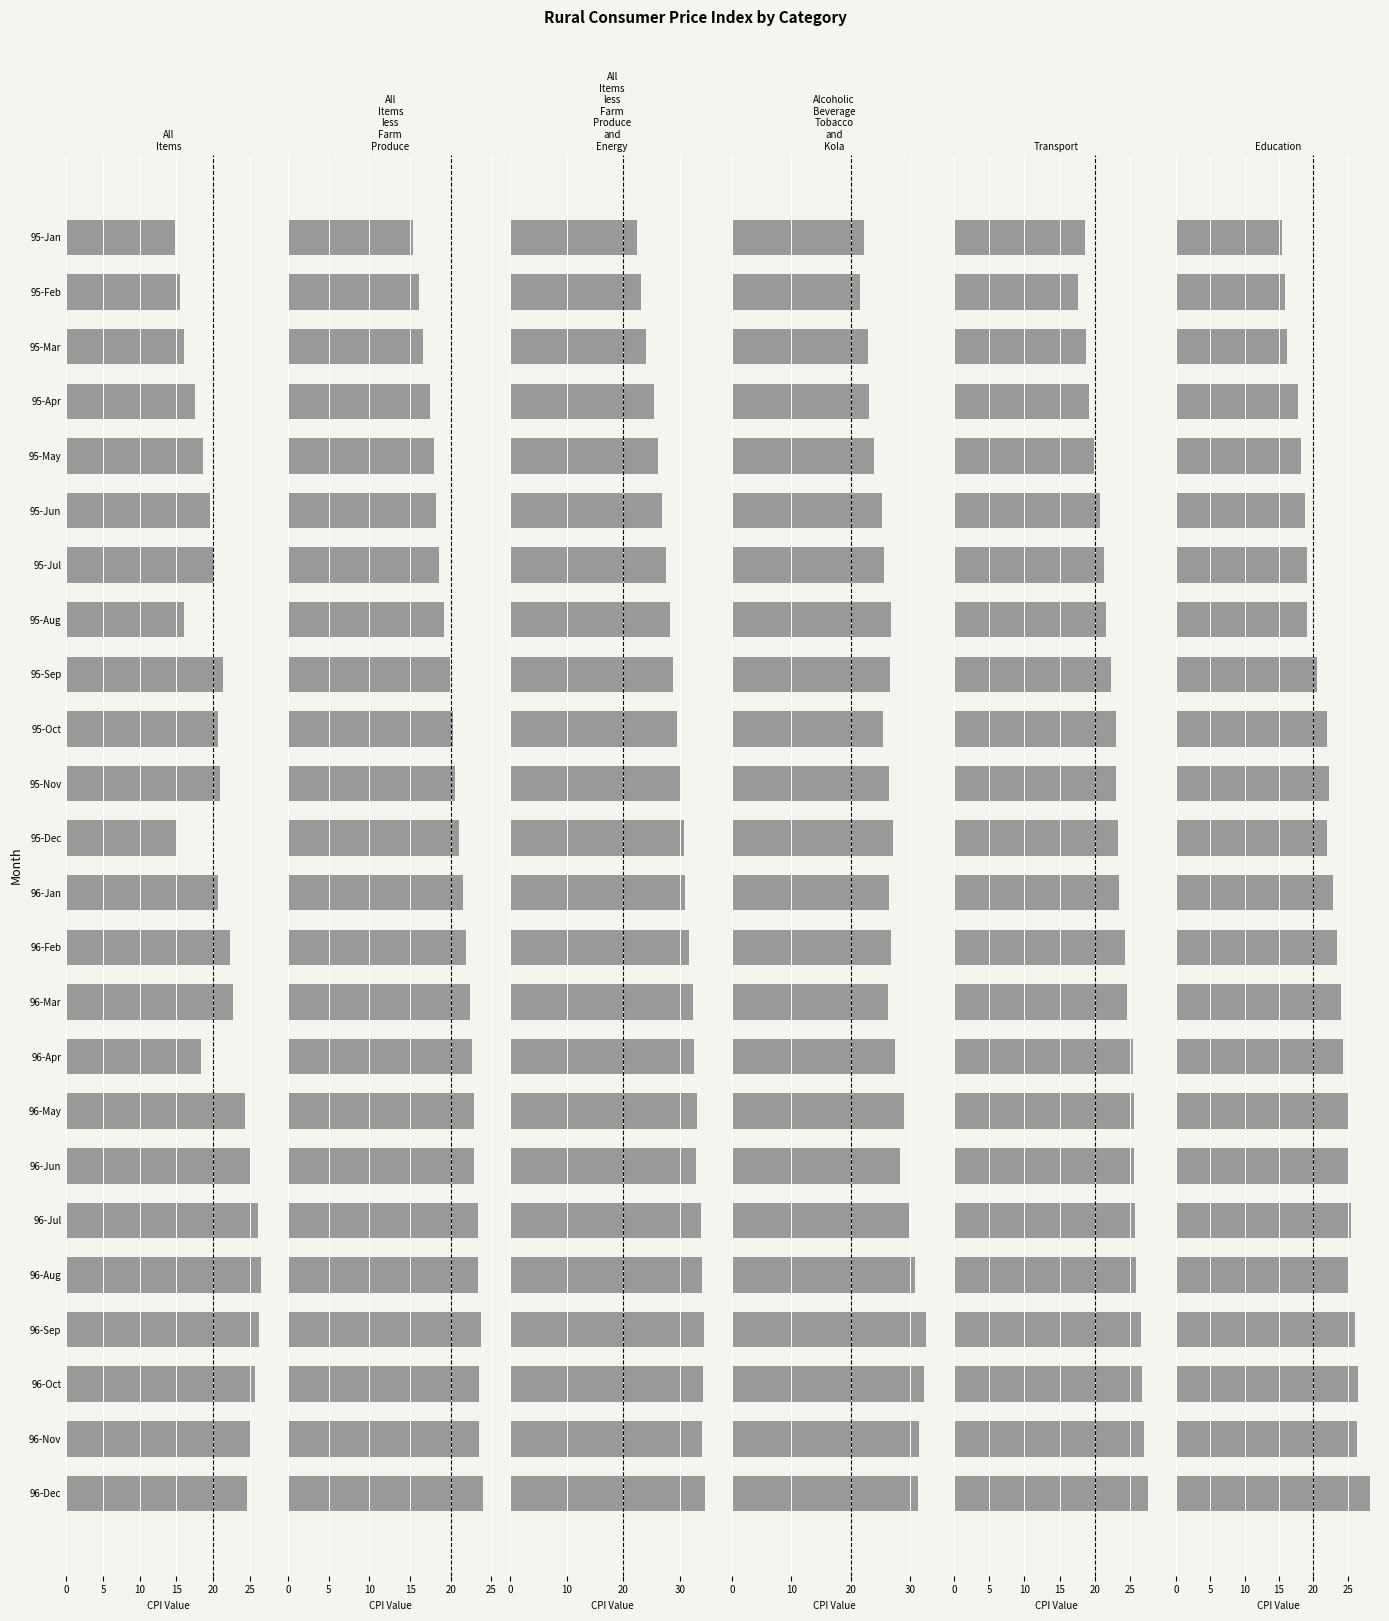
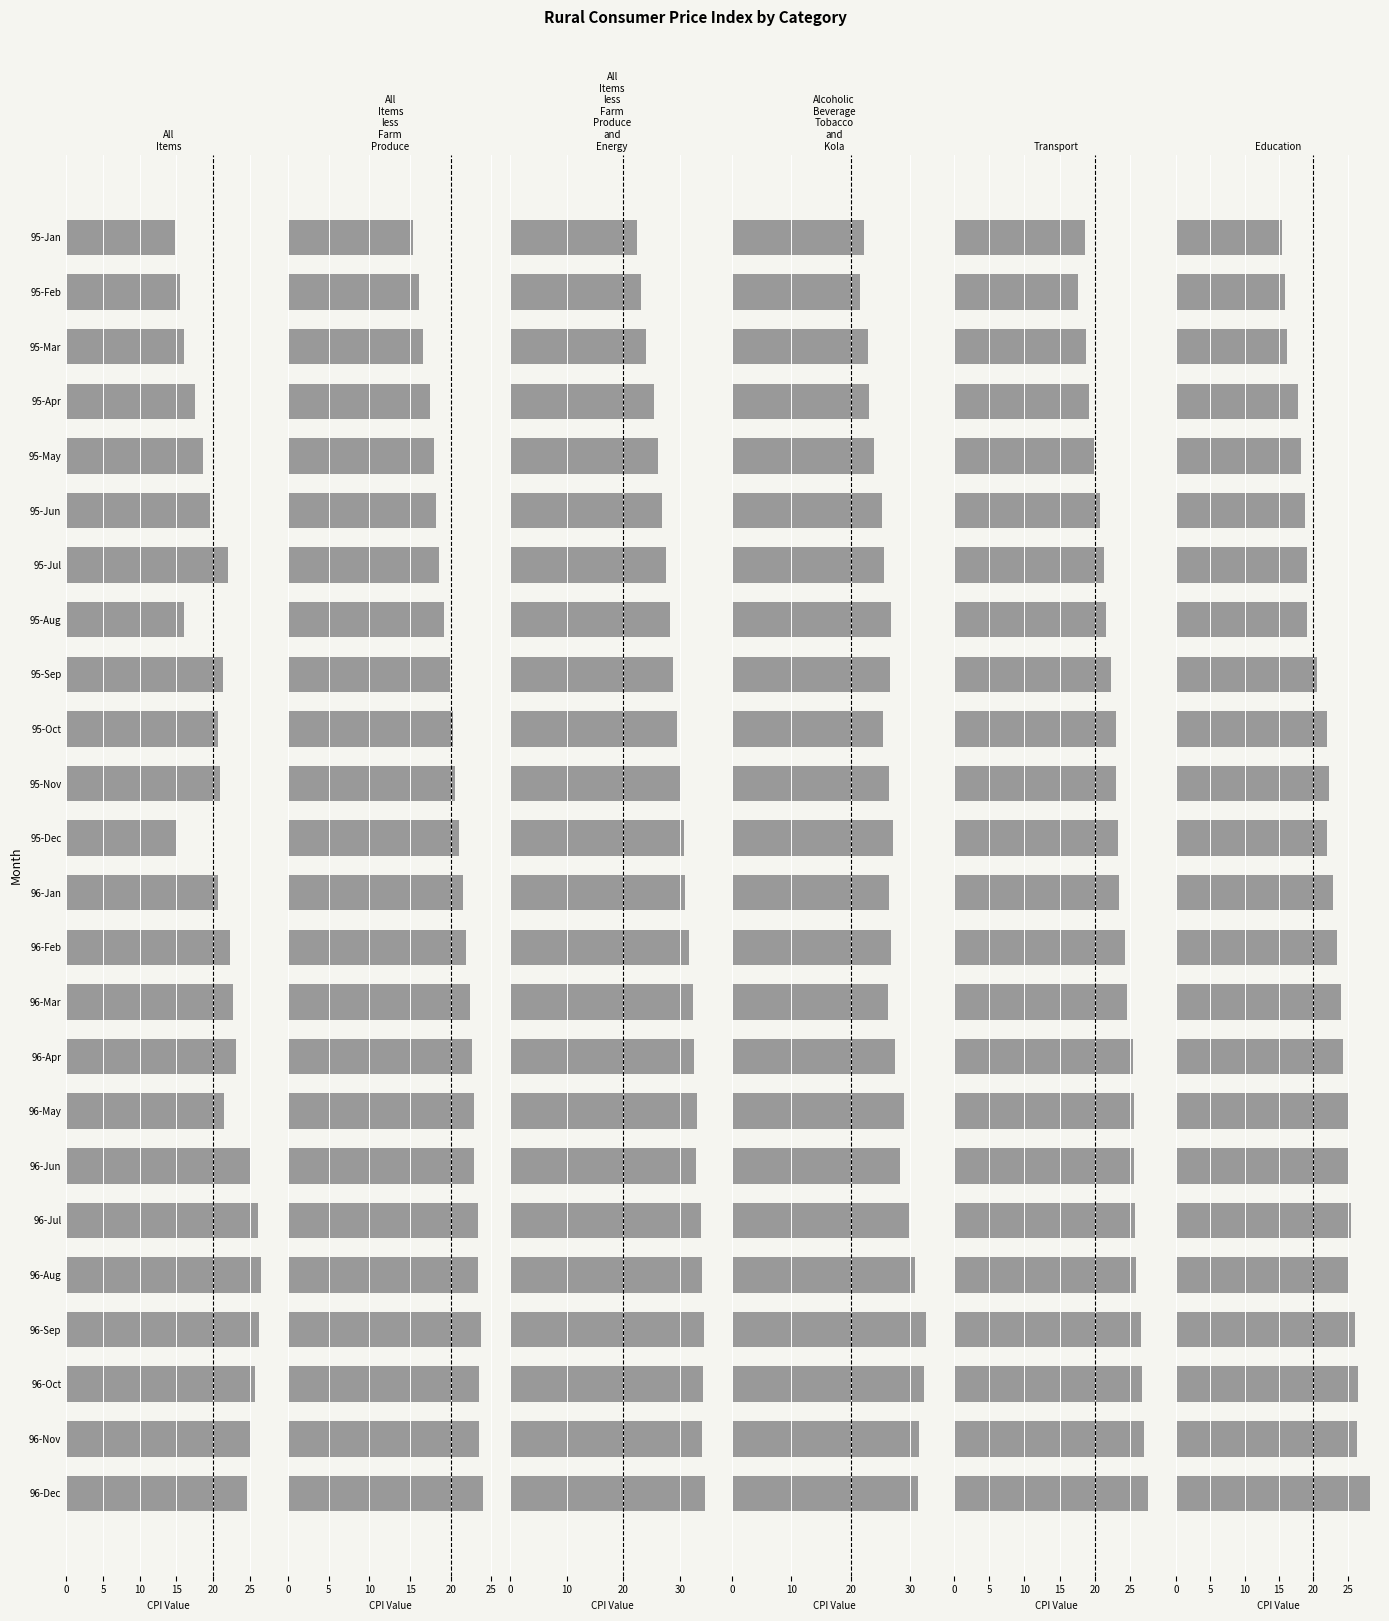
  {
    "All Items": {
      "95-Jan": 15,
      "95-Feb": 15,
      "95-Mar": 16,
      "95-Apr": 17,
      "95-May": 19,
      "95-Jun": 20,
-     "95-Jul": 20,
+     "95-Jul": 22,
      "95-Aug": 16,
      "95-Sep": 21,
      "95-Oct": 21,
      "95-Nov": 21,
      "95-Dec": 15,
      "96-Jan": 21,
      "96-Feb": 22,
      "96-Mar": 23,
-     "96-Apr": 18,
-     "96-May": 24,
+     "96-Apr": 23,
+     "96-May": 21,
      "96-Jun": 25,
      "96-Jul": 26,
      "96-Aug": 26,
      "96-Sep": 26,
      "96-Oct": 26,
      "96-Nov": 25,
      "96-Dec": 25
    }
  }
